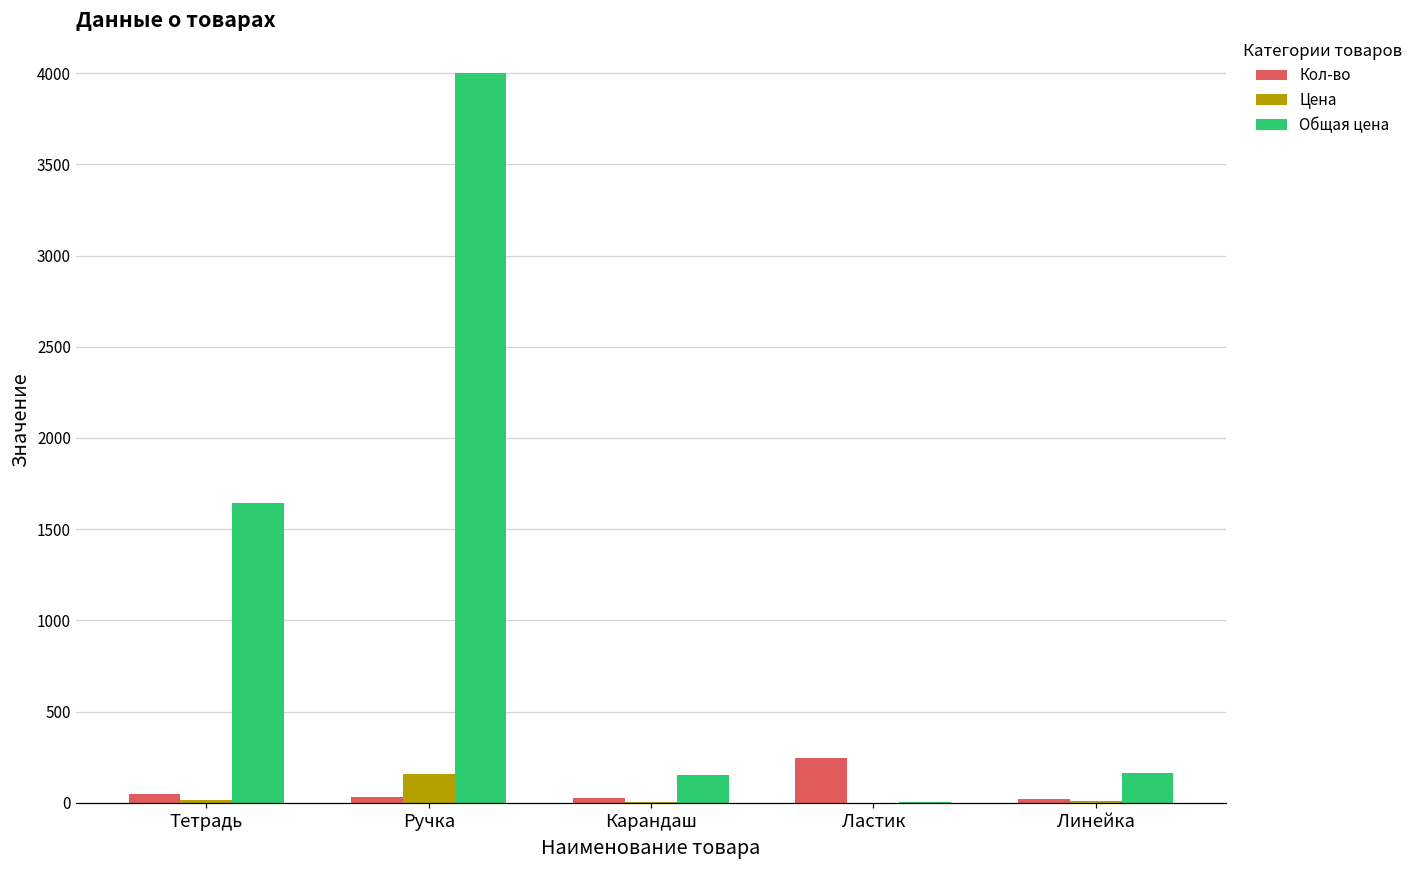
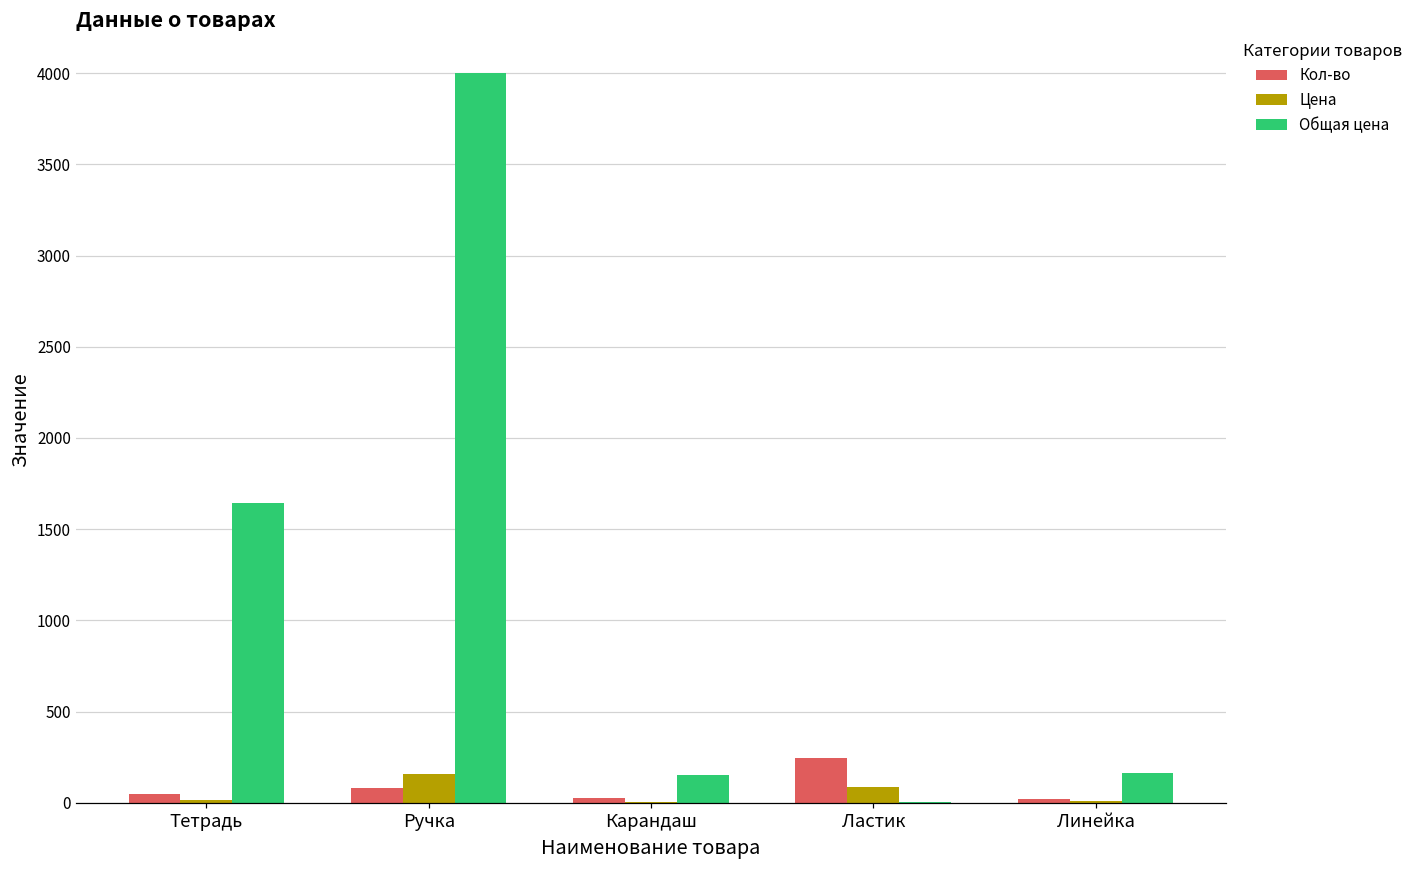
  {
    "Кол-во": {
      "Тетрадь": 50,
-     "Ручка": 30,
+     "Ручка": 80,
      "Карандаш": 30,
      "Ластик": 240,
      "Линейка": 20
    },
    "Цена": {
      "Ручка": 160,
-     "Ластик": 0
+     "Ластик": 90
    },
    "Общая цена": {
      "Тетрадь": 1640,
      "Ручка": 4000,
      "Карандаш": 150,
      "Линейка": 160
    }
  }
